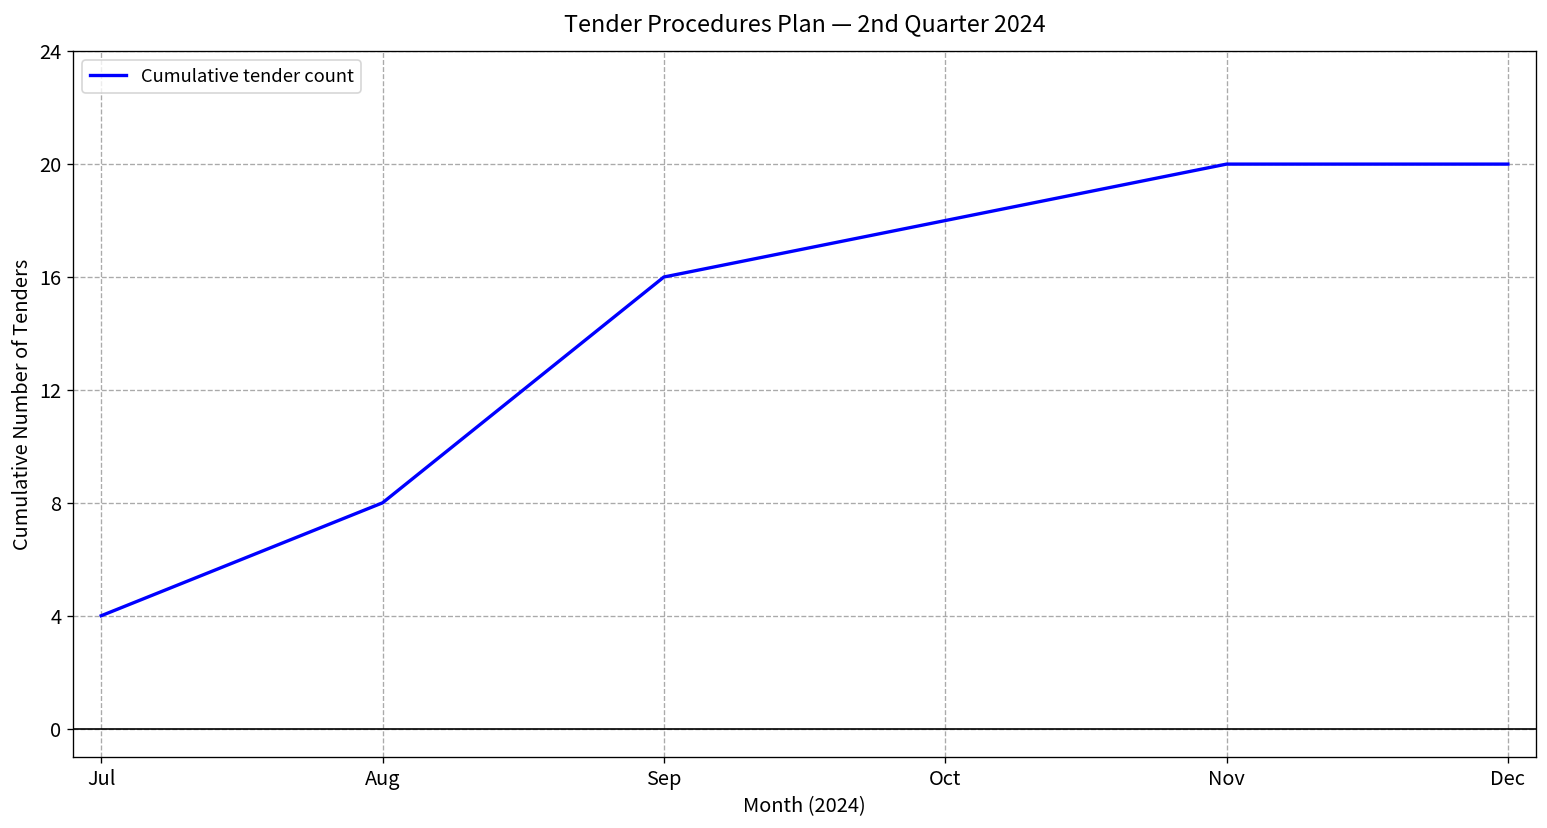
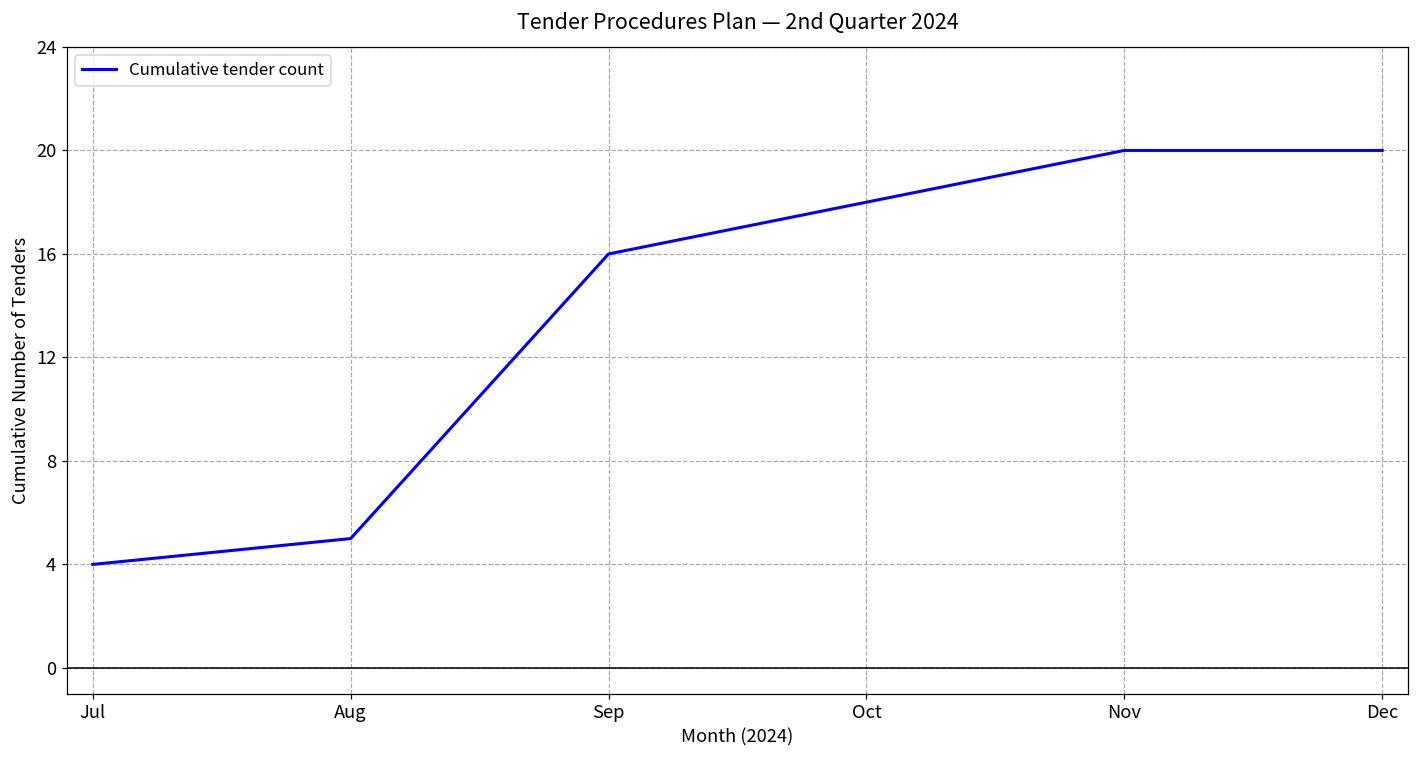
  {
    "Jul": 4,
-   "Aug": 8,
+   "Aug": 5,
    "Sep": 16,
    "Oct": 18,
    "Nov": 20,
    "Dec": 20
  }
